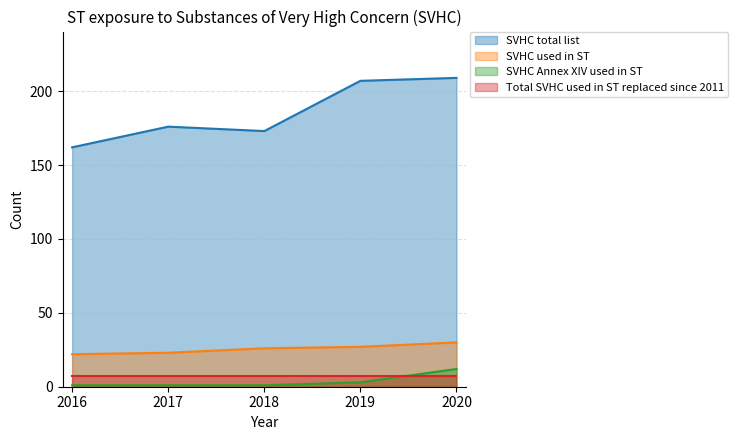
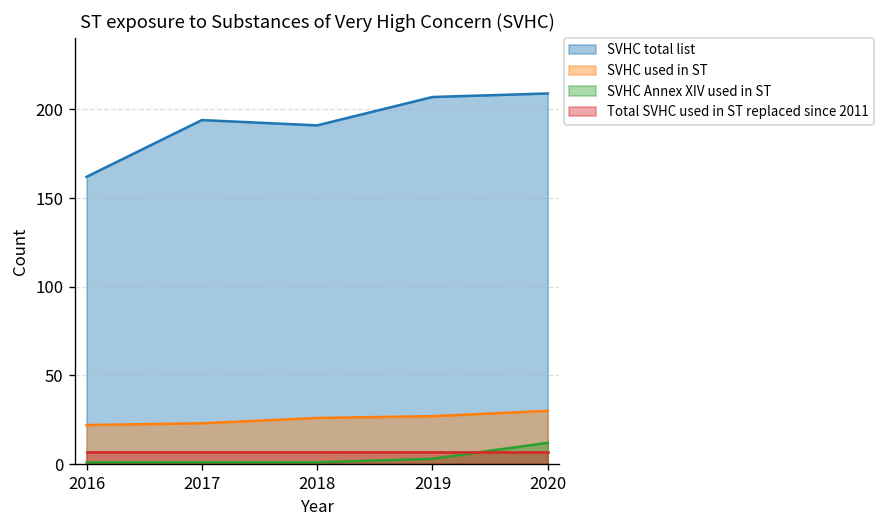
  {
    "SVHC total list": {
      "2016": 162,
-     "2017": 176,
-     "2018": 173,
+     "2017": 194,
+     "2018": 191,
      "2019": 207,
      "2020": 209
    },
    "SVHC Annex XIV used in ST": {
      "2016": 1,
      "2017": 1,
      "2018": 1,
      "2019": 3,
      "2020": 12
    }
  }
